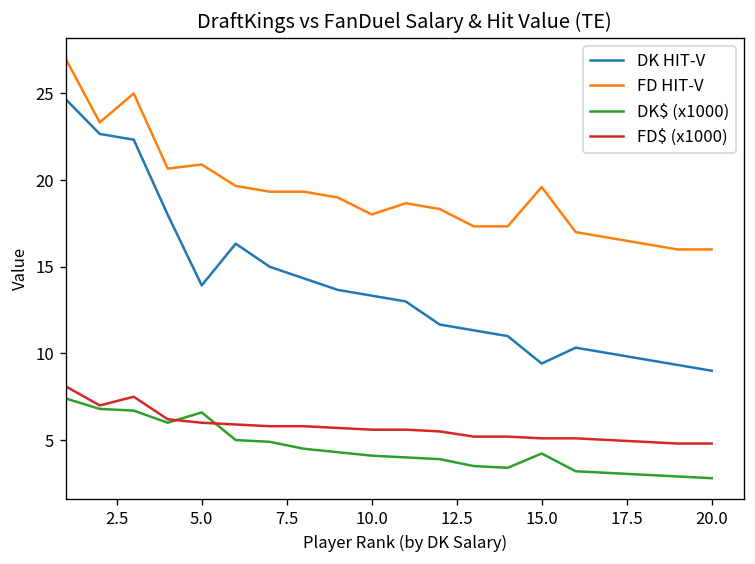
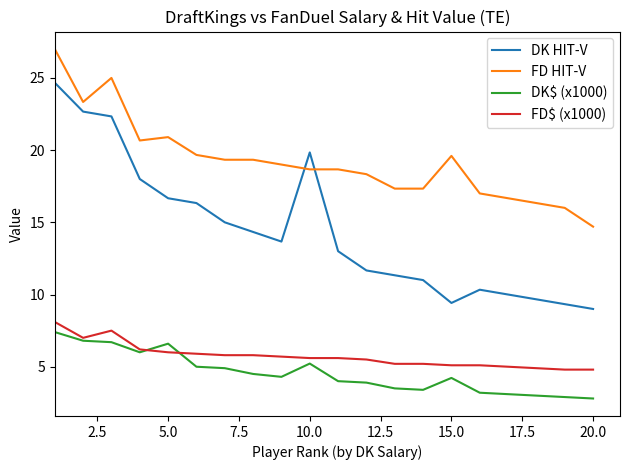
  {
    "DK HIT-V": {
-     "5.0": 13.9,
-     "10.0": 13.3,
+     "5.0": 16.7,
+     "10.0": 19.8,
      "15.0": 9.4,
      "20.0": 9.0
    },
    "FD HIT-V": {
      "5.0": 20.9,
-     "10.0": 18.0,
+     "10.0": 18.7,
      "15.0": 19.6,
-     "20.0": 16.0
+     "20.0": 14.7
    },
    "DK$ (x1000)": {
      "5.0": 6.6,
-     "10.0": 4.1,
+     "10.0": 5.2,
      "15.0": 4.2,
      "20.0": 2.8
    },
    "FD$ (x1000)": {
      "5.0": 6.0,
      "10.0": 5.6,
      "15.0": 5.1,
      "20.0": 4.8
    }
  }
